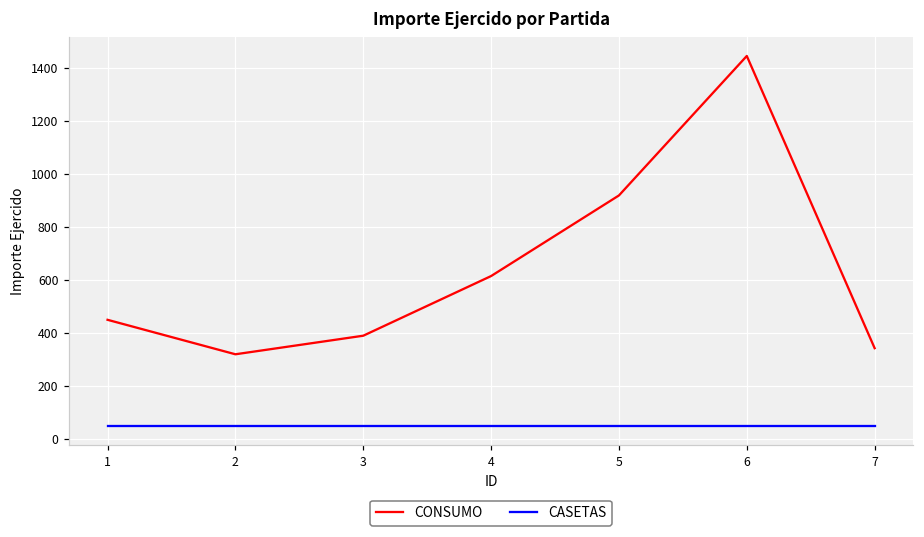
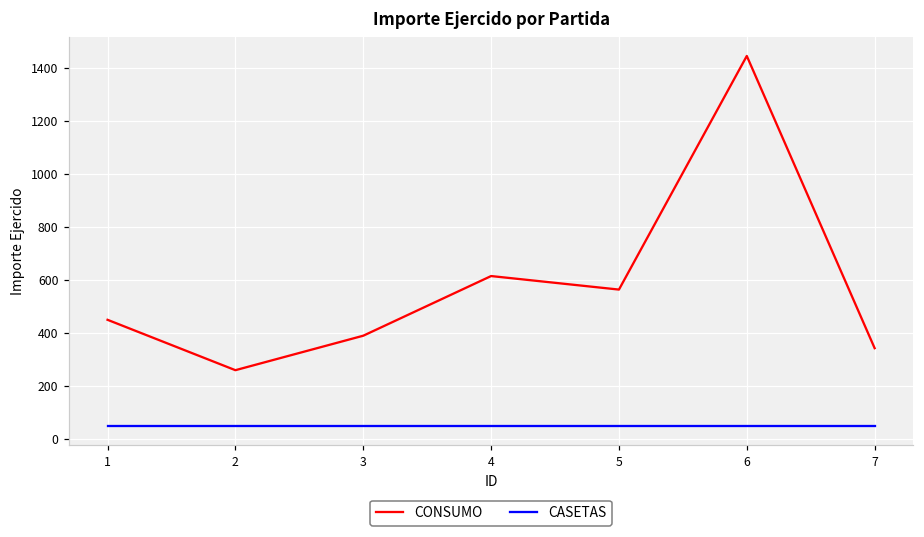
  {
    "CONSUMO": {
      "1": 450,
-     "2": 320,
+     "2": 260,
      "3": 390,
      "4": 620,
-     "5": 920,
+     "5": 560,
      "6": 1450,
      "7": 340
    },
    "CASETAS": {
      "1": 50,
      "2": 50,
      "3": 50,
      "4": 50,
      "5": 50,
      "6": 50,
      "7": 50
    }
  }
